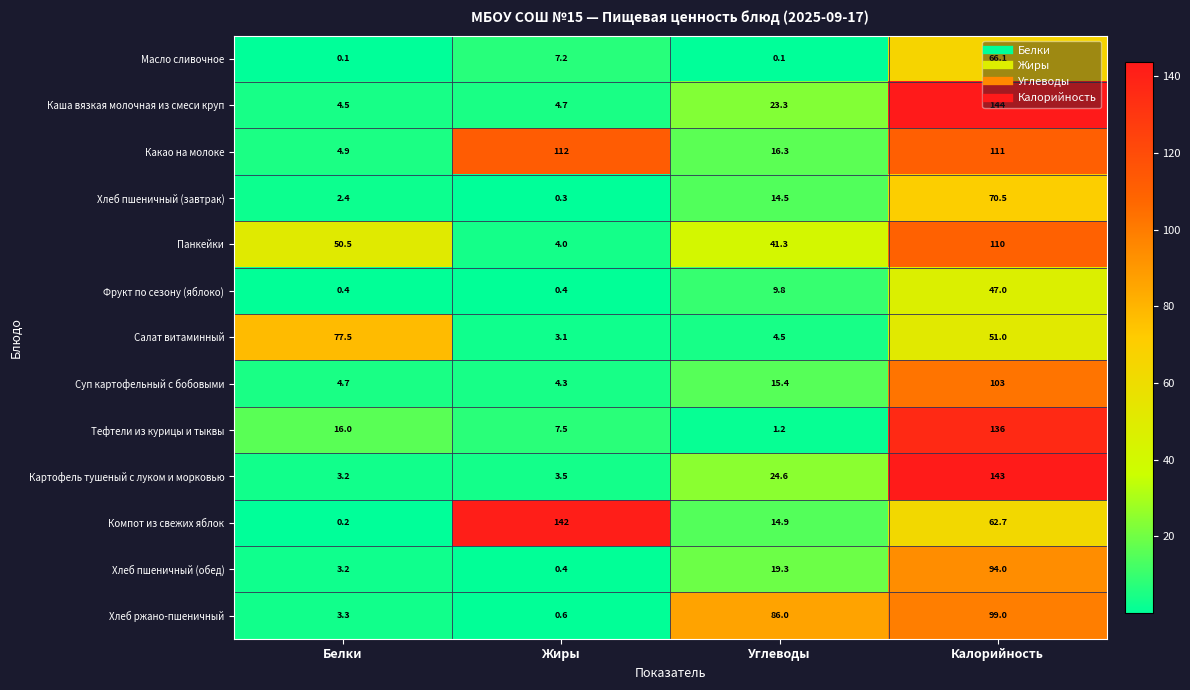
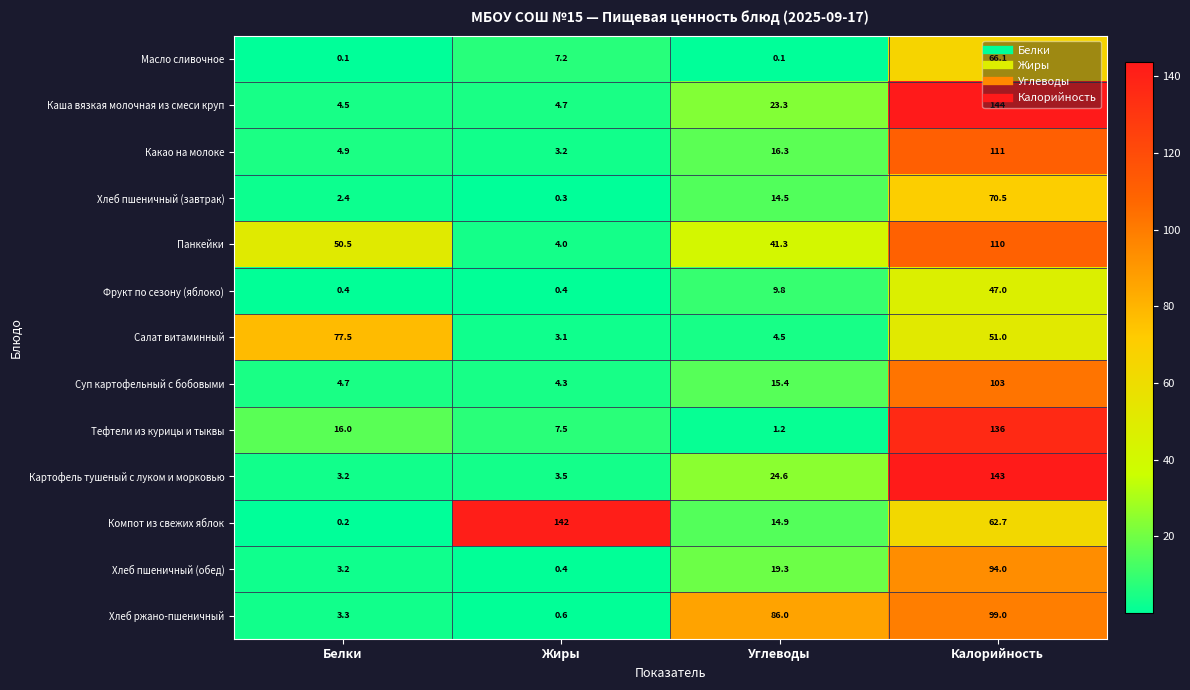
  {
    "Масло сливочное": {
      "Белки": 0.1,
      "Жиры": 7.2,
      "Углеводы": 0.1
    },
    "Каша вязкая молочная из смеси круп": {
      "Белки": 4.5,
      "Жиры": 4.7,
      "Углеводы": 23.3
    },
    "Какао на молоке": {
      "Белки": 4.9,
-     "Жиры": 112,
+     "Жиры": 3.2,
      "Углеводы": 16.3,
      "Калорийность": 111
    },
    "Хлеб пшеничный (завтрак)": {
      "Белки": 2.4,
      "Жиры": 0.3,
      "Углеводы": 14.5,
      "Калорийность": 70.5
    },
    "Панкейки": {
      "Белки": 50.5,
      "Жиры": 4.0,
      "Углеводы": 41.3,
      "Калорийность": 110
    },
    "Фрукт по сезону (яблоко)": {
      "Белки": 0.4,
      "Жиры": 0.4,
      "Углеводы": 9.8,
      "Калорийность": 47.0
    },
    "Салат витаминный": {
      "Белки": 77.5,
      "Жиры": 3.1,
      "Углеводы": 4.5,
      "Калорийность": 51.0
    },
    "Суп картофельный с бобовыми": {
      "Белки": 4.7,
      "Жиры": 4.3,
      "Углеводы": 15.4,
      "Калорийность": 103
    },
    "Тефтели из курицы и тыквы": {
      "Белки": 16.0,
      "Жиры": 7.5,
      "Углеводы": 1.2,
      "Калорийность": 136
    },
    "Картофель тушеный с луком и морковью": {
      "Белки": 3.2,
      "Жиры": 3.5,
      "Углеводы": 24.6,
      "Калорийность": 143
    },
    "Компот из свежих яблок": {
      "Белки": 0.2,
      "Жиры": 142,
      "Углеводы": 14.9,
      "Калорийность": 62.7
    },
    "Хлеб пшеничный (обед)": {
      "Белки": 3.2,
      "Жиры": 0.4,
      "Углеводы": 19.3,
      "Калорийность": 94.0
    },
    "Хлеб ржано-пшеничный": {
      "Белки": 3.3,
      "Жиры": 0.6,
      "Углеводы": 86.0,
      "Калорийность": 99.0
    }
  }
